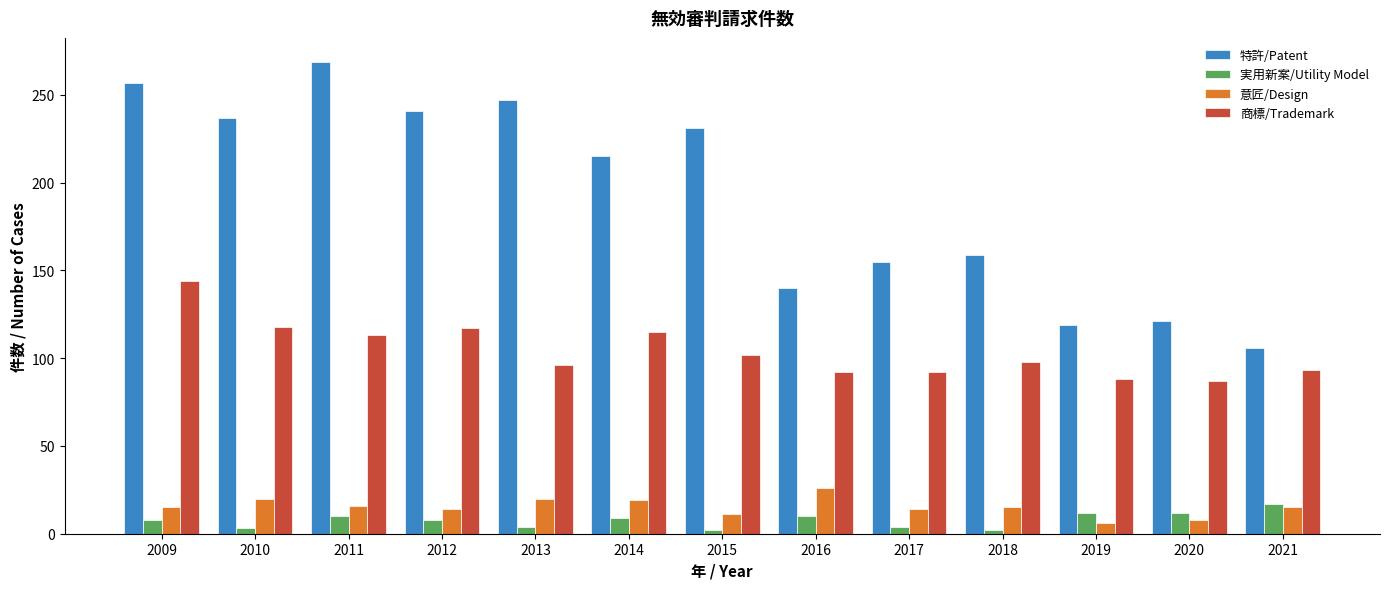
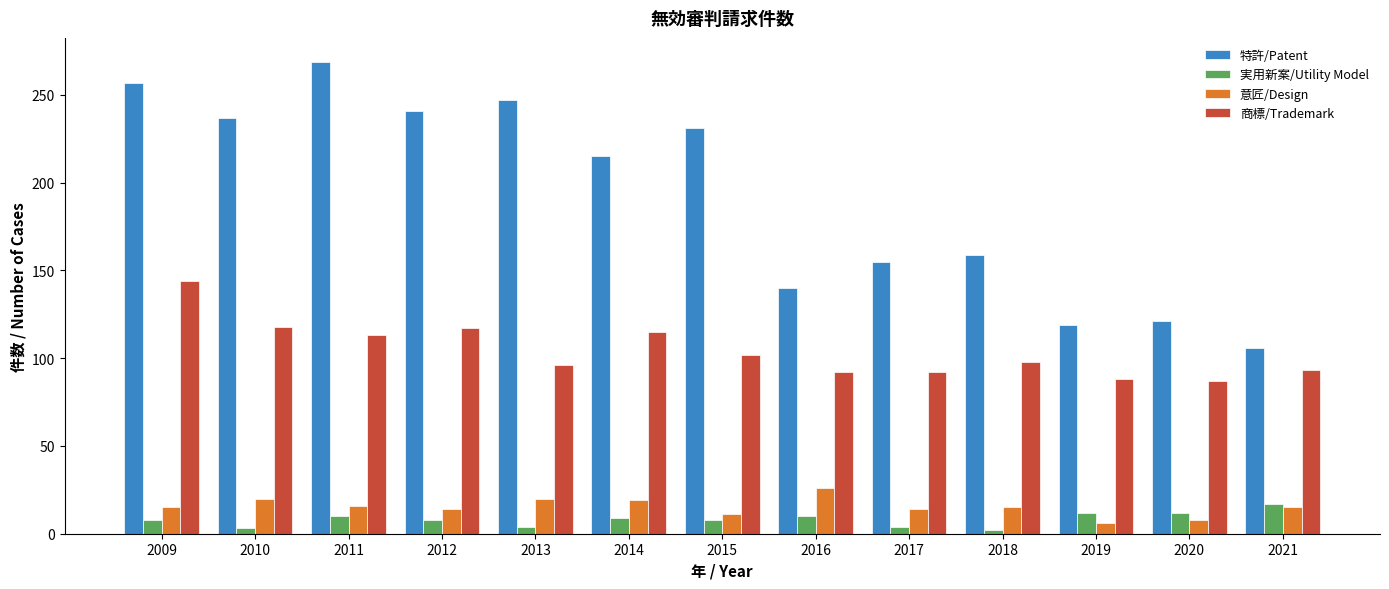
  {
    "特許/Patent": {
      "2009": 257,
      "2010": 237,
      "2011": 269,
      "2012": 241,
      "2013": 247,
      "2014": 215,
      "2015": 231,
      "2016": 140,
      "2017": 155,
      "2018": 159,
      "2019": 119,
      "2020": 121,
      "2021": 106
    },
    "実用新案/Utility Model": {
      "2009": 8,
      "2010": 3,
      "2011": 10,
      "2012": 8,
      "2013": 4,
      "2014": 9,
-     "2015": 2,
+     "2015": 8,
      "2016": 10,
      "2017": 4,
      "2018": 2,
      "2019": 12,
      "2020": 12,
      "2021": 17
    }
  }
